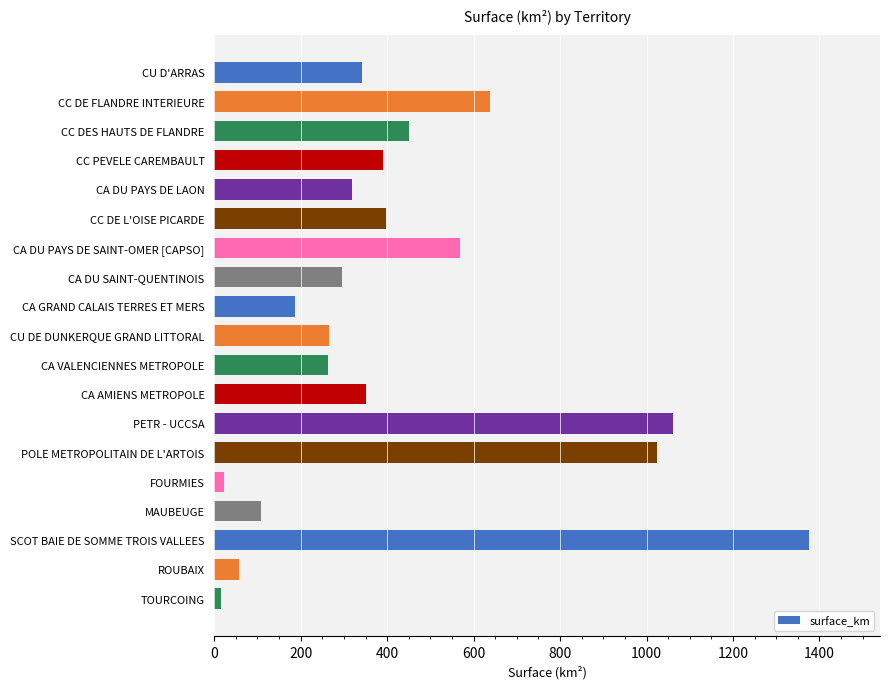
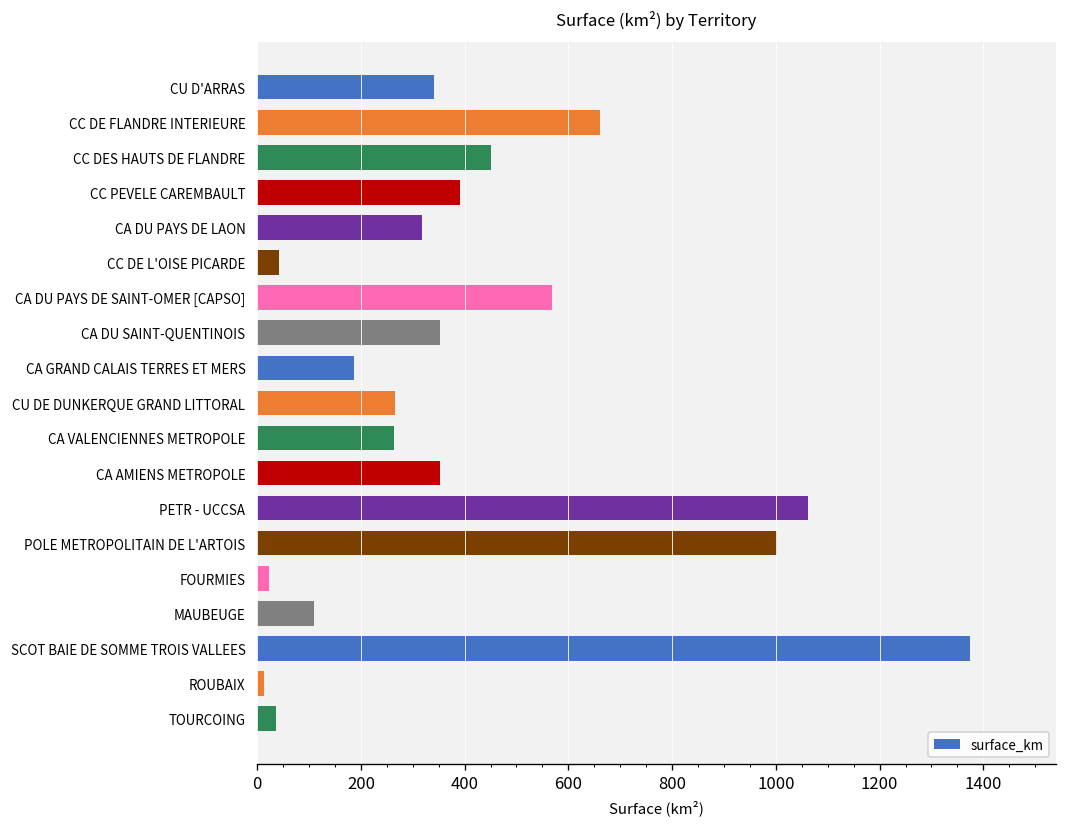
  {
    "CU D'ARRAS": 340,
-   "CC DE FLANDRE INTERIEURE": 640,
+   "CC DE FLANDRE INTERIEURE": 660,
    "CC DES HAUTS DE FLANDRE": 450,
    "CC PEVELE CAREMBAULT": 390,
    "CA DU PAYS DE LAON": 320,
-   "CC DE L'OISE PICARDE": 400,
+   "CC DE L'OISE PICARDE": 40,
    "CA DU PAYS DE SAINT-OMER [CAPSO]": 570,
-   "CA DU SAINT-QUENTINOIS": 300,
+   "CA DU SAINT-QUENTINOIS": 350,
    "CA GRAND CALAIS TERRES ET MERS": 190,
    "CU DE DUNKERQUE GRAND LITTORAL": 270,
    "CA VALENCIENNES METROPOLE": 260,
    "CA AMIENS METROPOLE": 350,
    "PETR - UCCSA": 1060,
-   "POLE METROPOLITAIN DE L'ARTOIS": 1030,
+   "POLE METROPOLITAIN DE L'ARTOIS": 1000,
    "FOURMIES": 20,
    "MAUBEUGE": 110,
    "SCOT BAIE DE SOMME TROIS VALLEES": 1380,
-   "ROUBAIX": 60,
-   "TOURCOING": 20
+   "ROUBAIX": 10,
+   "TOURCOING": 40
  }
